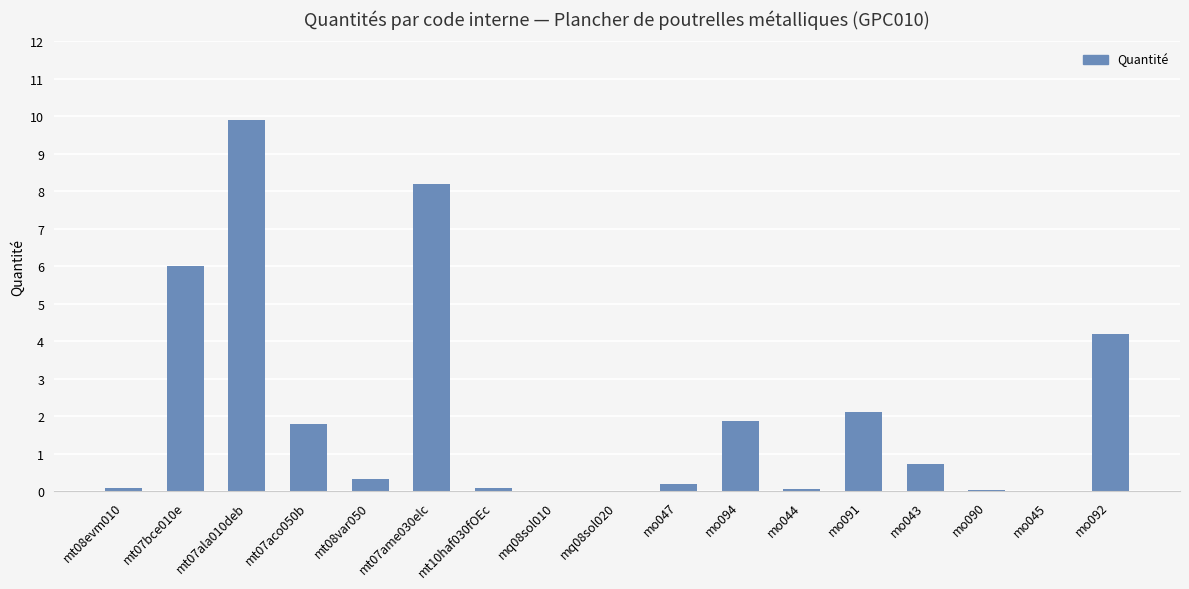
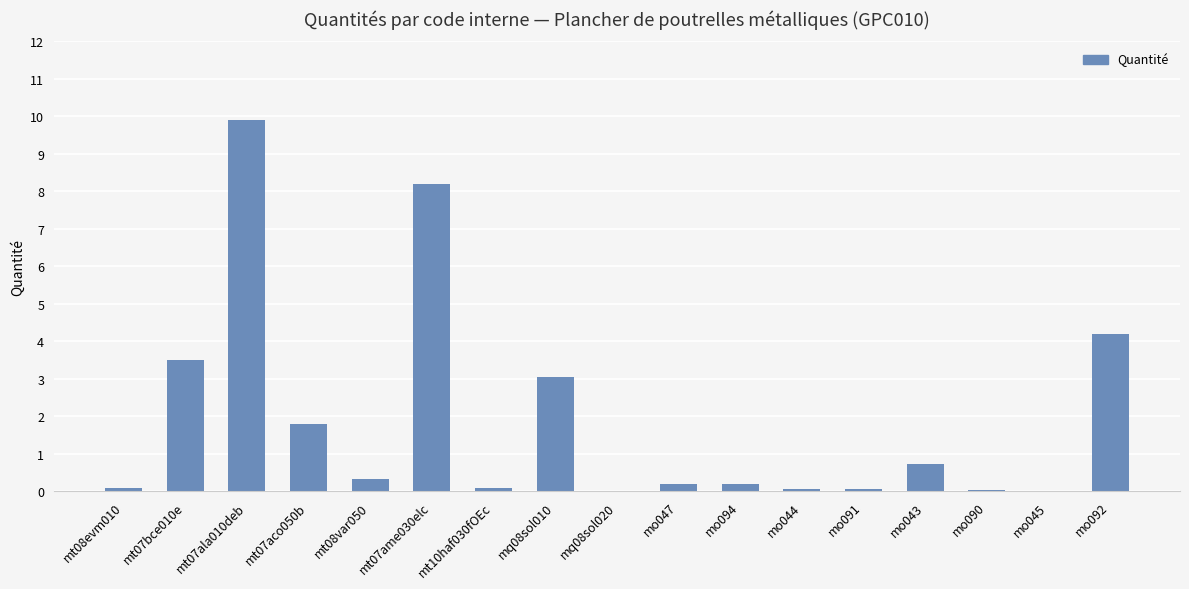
  {
    "mt08evm010": 0.1,
-   "mt07bce010e": 6.0,
+   "mt07bce010e": 3.5,
    "mt07ala010deb": 9.9,
    "mt07aco050b": 1.8,
    "mt08var050": 0.3,
    "mt07ame030elc": 8.2,
    "mt10haf030fOEc": 0.1,
-   "mq08sol010": 0.0,
+   "mq08sol010": 3.0,
    "mo047": 0.2,
-   "mo094": 1.9,
-   "mo091": 2.1,
+   "mo094": 0.2,
+   "mo091": 0.1,
    "mo043": 0.7,
    "mo092": 4.2
  }
